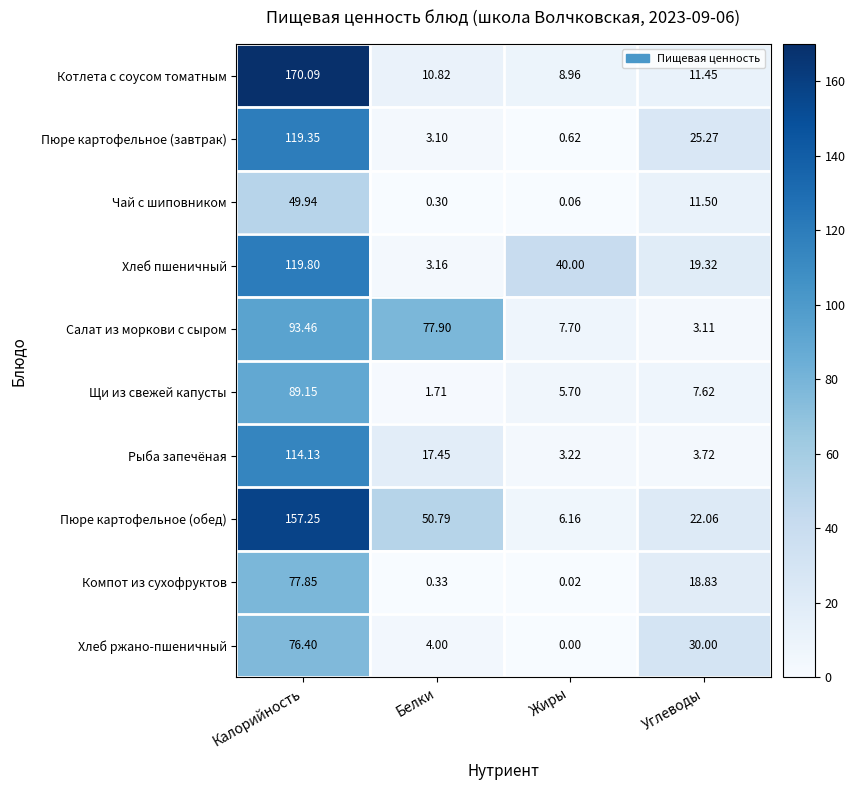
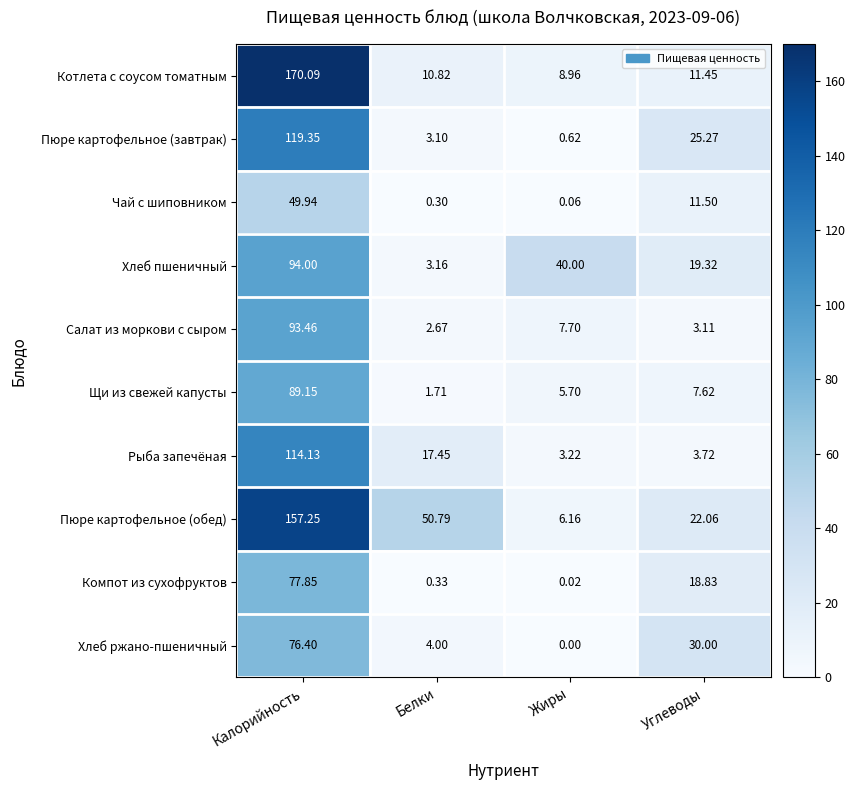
  {
    "Котлета с соусом томатным": {
      "Калорийность": 170.09,
      "Белки": 10.82,
      "Жиры": 8.96,
      "Углеводы": 11.45
    },
    "Пюре картофельное (завтрак)": {
      "Калорийность": 119.35,
      "Белки": 3.10,
      "Жиры": 0.62,
      "Углеводы": 25.27
    },
    "Чай с шиповником": {
      "Калорийность": 49.94,
      "Белки": 0.30,
      "Жиры": 0.06,
      "Углеводы": 11.50
    },
    "Хлеб пшеничный": {
-     "Калорийность": 119.80,
+     "Калорийность": 94.00,
      "Белки": 3.16,
      "Жиры": 40.00,
      "Углеводы": 19.32
    },
    "Салат из моркови с сыром": {
      "Калорийность": 93.46,
-     "Белки": 77.90,
+     "Белки": 2.67,
      "Жиры": 7.70,
      "Углеводы": 3.11
    },
    "Щи из свежей капусты": {
      "Калорийность": 89.15,
      "Белки": 1.71,
      "Жиры": 5.70,
      "Углеводы": 7.62
    },
    "Рыба запечёная": {
      "Калорийность": 114.13,
      "Белки": 17.45,
      "Жиры": 3.22,
      "Углеводы": 3.72
    },
    "Пюре картофельное (обед)": {
      "Калорийность": 157.25,
      "Белки": 50.79,
      "Жиры": 6.16,
      "Углеводы": 22.06
    },
    "Компот из сухофруктов": {
      "Калорийность": 77.85,
      "Белки": 0.33,
      "Жиры": 0.02,
      "Углеводы": 18.83
    },
    "Хлеб ржано-пшеничный": {
      "Калорийность": 76.40,
      "Белки": 4.00,
      "Жиры": 0.00,
      "Углеводы": 30.00
    }
  }
